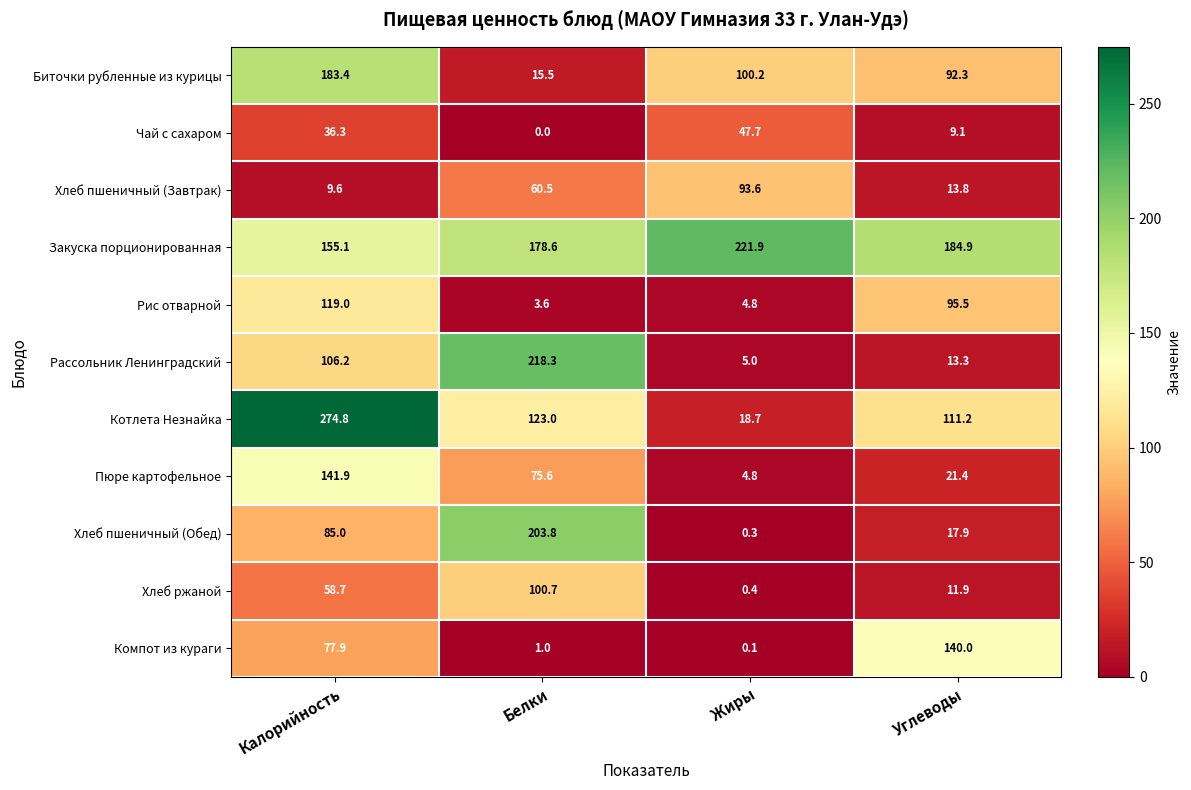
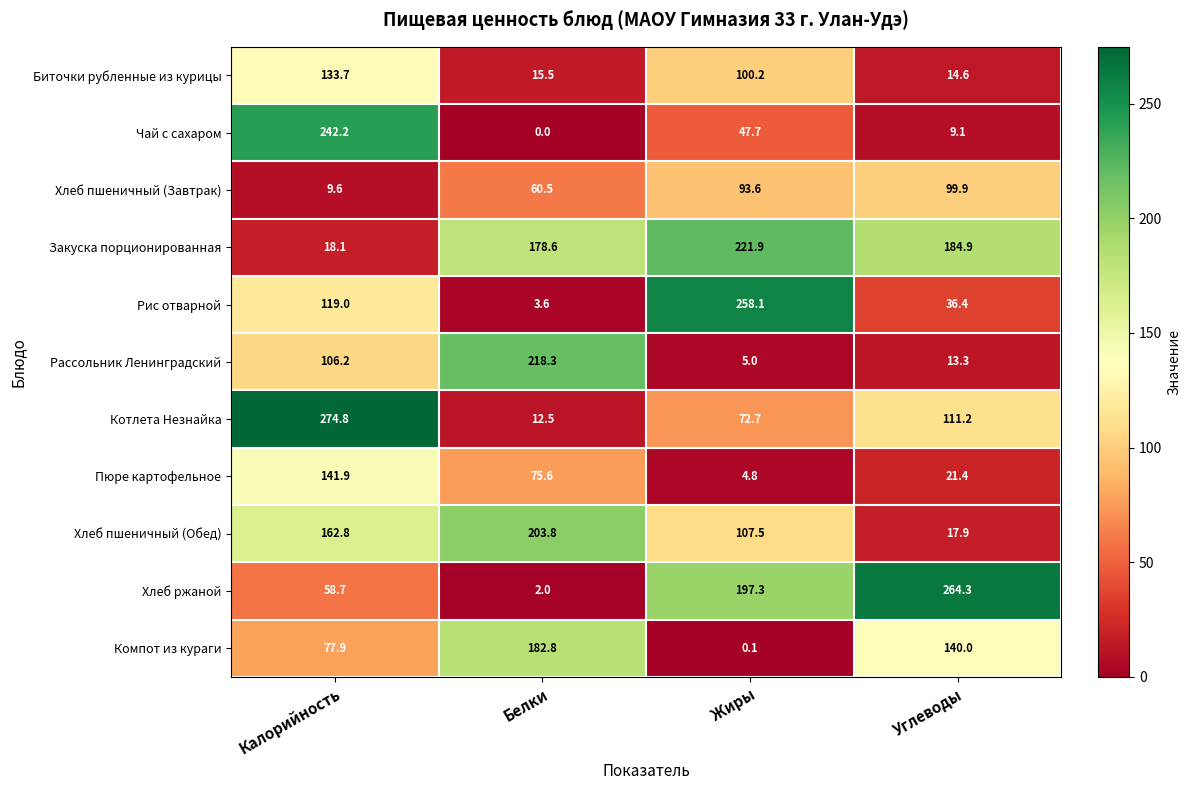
  {
    "Биточки рубленные из курицы": {
-     "Калорийность": 183.4,
+     "Калорийность": 133.7,
      "Белки": 15.5,
      "Жиры": 100.2,
-     "Углеводы": 92.3
+     "Углеводы": 14.6
    },
    "Чай с сахаром": {
-     "Калорийность": 36.3,
+     "Калорийность": 242.2,
      "Белки": 0.0,
      "Жиры": 47.7,
      "Углеводы": 9.1
    },
    "Хлеб пшеничный (Завтрак)": {
      "Калорийность": 9.6,
      "Белки": 60.5,
      "Жиры": 93.6,
-     "Углеводы": 13.8
+     "Углеводы": 99.9
    },
    "Закуска порционированная": {
-     "Калорийность": 155.1,
+     "Калорийность": 18.1,
      "Белки": 178.6,
      "Жиры": 221.9,
      "Углеводы": 184.9
    },
    "Рис отварной": {
      "Калорийность": 119.0,
      "Белки": 3.6,
-     "Жиры": 4.8,
-     "Углеводы": 95.5
+     "Жиры": 258.1,
+     "Углеводы": 36.4
    },
    "Рассольник Ленинградский": {
      "Калорийность": 106.2,
      "Белки": 218.3,
      "Жиры": 5.0,
      "Углеводы": 13.3
    },
    "Котлета Незнайка": {
      "Калорийность": 274.8,
-     "Белки": 123.0,
-     "Жиры": 18.7,
+     "Белки": 12.5,
+     "Жиры": 72.7,
      "Углеводы": 111.2
    },
    "Пюре картофельное": {
      "Калорийность": 141.9,
      "Белки": 75.6,
      "Жиры": 4.8,
      "Углеводы": 21.4
    },
    "Хлеб пшеничный (Обед)": {
-     "Калорийность": 85.0,
+     "Калорийность": 162.8,
      "Белки": 203.8,
-     "Жиры": 0.3,
+     "Жиры": 107.5,
      "Углеводы": 17.9
    },
    "Хлеб ржаной": {
      "Калорийность": 58.7,
-     "Белки": 100.7,
-     "Жиры": 0.4,
-     "Углеводы": 11.9
+     "Белки": 2.0,
+     "Жиры": 197.3,
+     "Углеводы": 264.3
    },
    "Компот из кураги": {
      "Калорийность": 77.9,
-     "Белки": 1.0,
+     "Белки": 182.8,
      "Жиры": 0.1,
      "Углеводы": 140.0
    }
  }
